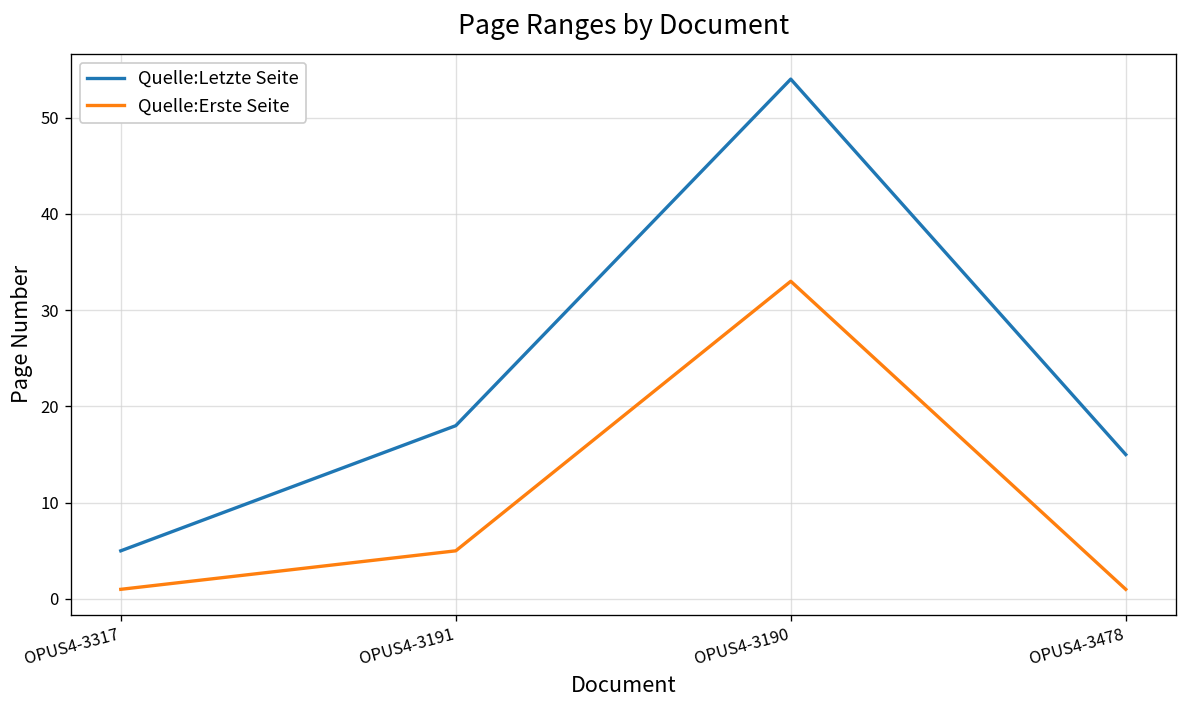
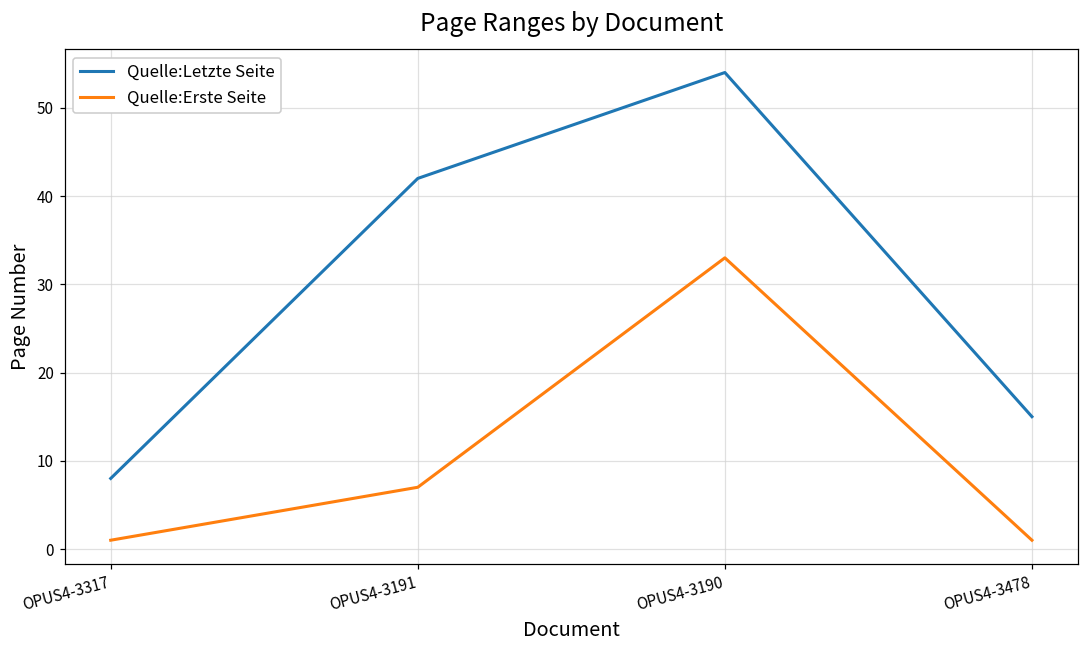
  {
    "Quelle:Letzte Seite": {
-     "OPUS4-3317": 5,
-     "OPUS4-3191": 18,
+     "OPUS4-3317": 8,
+     "OPUS4-3191": 42,
      "OPUS4-3190": 54,
      "OPUS4-3478": 15
    },
    "Quelle:Erste Seite": {
      "OPUS4-3317": 1,
-     "OPUS4-3191": 5,
+     "OPUS4-3191": 7,
      "OPUS4-3190": 33,
      "OPUS4-3478": 1
    }
  }
